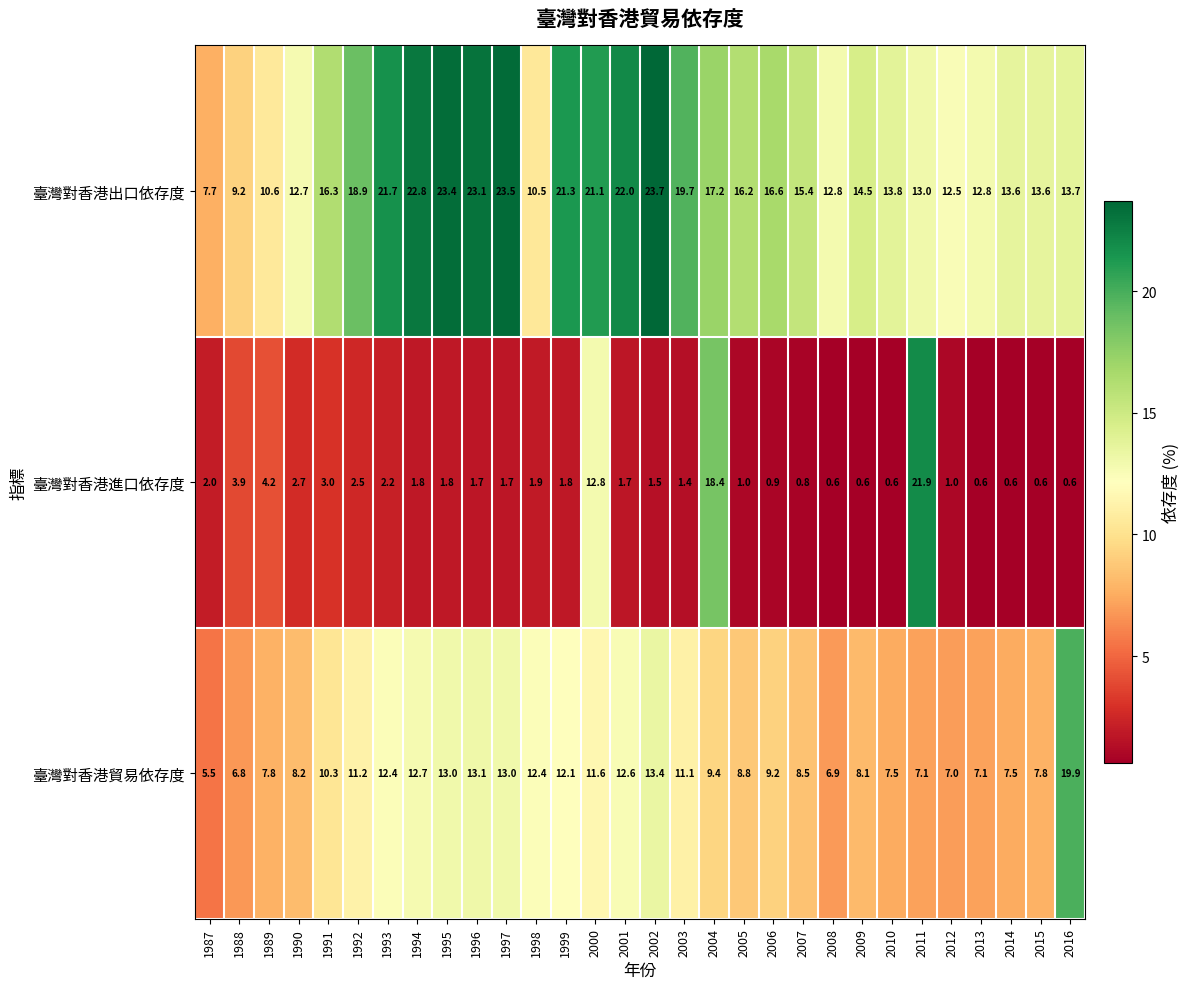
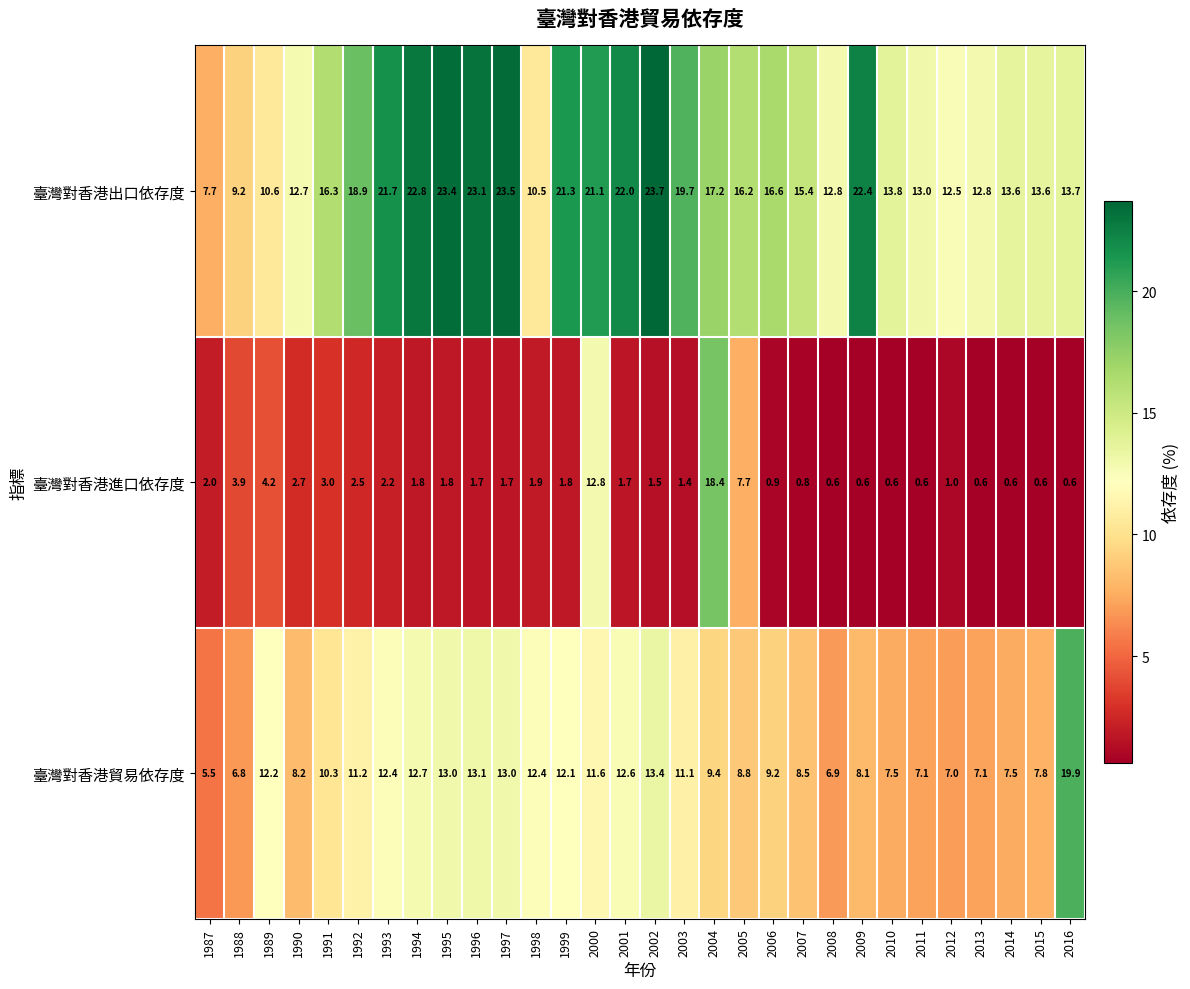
  {
    "臺灣對香港出口依存度": {
      "1987": 7.7,
      "1988": 9.2,
      "1989": 10.6,
      "1990": 12.7,
      "1991": 16.3,
      "1992": 18.9,
      "1993": 21.7,
      "1994": 22.8,
      "1995": 23.4,
      "1996": 23.1,
      "1997": 23.5,
      "1998": 10.5,
      "1999": 21.3,
      "2000": 21.1,
      "2001": 22.0,
      "2002": 23.7,
      "2003": 19.7,
      "2004": 17.2,
      "2005": 16.2,
      "2006": 16.6,
      "2007": 15.4,
      "2008": 12.8,
-     "2009": 14.5,
+     "2009": 22.4,
      "2010": 13.8,
      "2011": 13.0,
      "2012": 12.5,
      "2013": 12.8,
      "2014": 13.6,
      "2015": 13.6,
      "2016": 13.7
    },
    "臺灣對香港進口依存度": {
      "1987": 2.0,
      "1988": 3.9,
      "1989": 4.2,
      "1990": 2.7,
      "1991": 3.0,
      "1992": 2.5,
      "1993": 2.2,
      "1994": 1.8,
      "1995": 1.8,
      "1996": 1.7,
      "1997": 1.7,
      "1998": 1.9,
      "1999": 1.8,
      "2000": 12.8,
      "2001": 1.7,
      "2002": 1.5,
      "2003": 1.4,
      "2004": 18.4,
-     "2005": 1.0,
+     "2005": 7.7,
      "2006": 0.9,
      "2007": 0.8,
      "2008": 0.6,
      "2009": 0.6,
      "2010": 0.6,
-     "2011": 21.9,
+     "2011": 0.6,
      "2012": 1.0,
      "2013": 0.6,
      "2014": 0.6,
      "2015": 0.6,
      "2016": 0.6
    },
    "臺灣對香港貿易依存度": {
      "1987": 5.5,
      "1988": 6.8,
-     "1989": 7.8,
+     "1989": 12.2,
      "1990": 8.2,
      "1991": 10.3,
      "1992": 11.2,
      "1993": 12.4,
      "1994": 12.7,
      "1995": 13.0,
      "1996": 13.1,
      "1997": 13.0,
      "1998": 12.4,
      "1999": 12.1,
      "2000": 11.6,
      "2001": 12.6,
      "2002": 13.4,
      "2003": 11.1,
      "2004": 9.4,
      "2005": 8.8,
      "2006": 9.2,
      "2007": 8.5,
      "2008": 6.9,
      "2009": 8.1,
      "2010": 7.5,
      "2011": 7.1,
      "2012": 7.0,
      "2013": 7.1,
      "2014": 7.5,
      "2015": 7.8,
      "2016": 19.9
    }
  }
